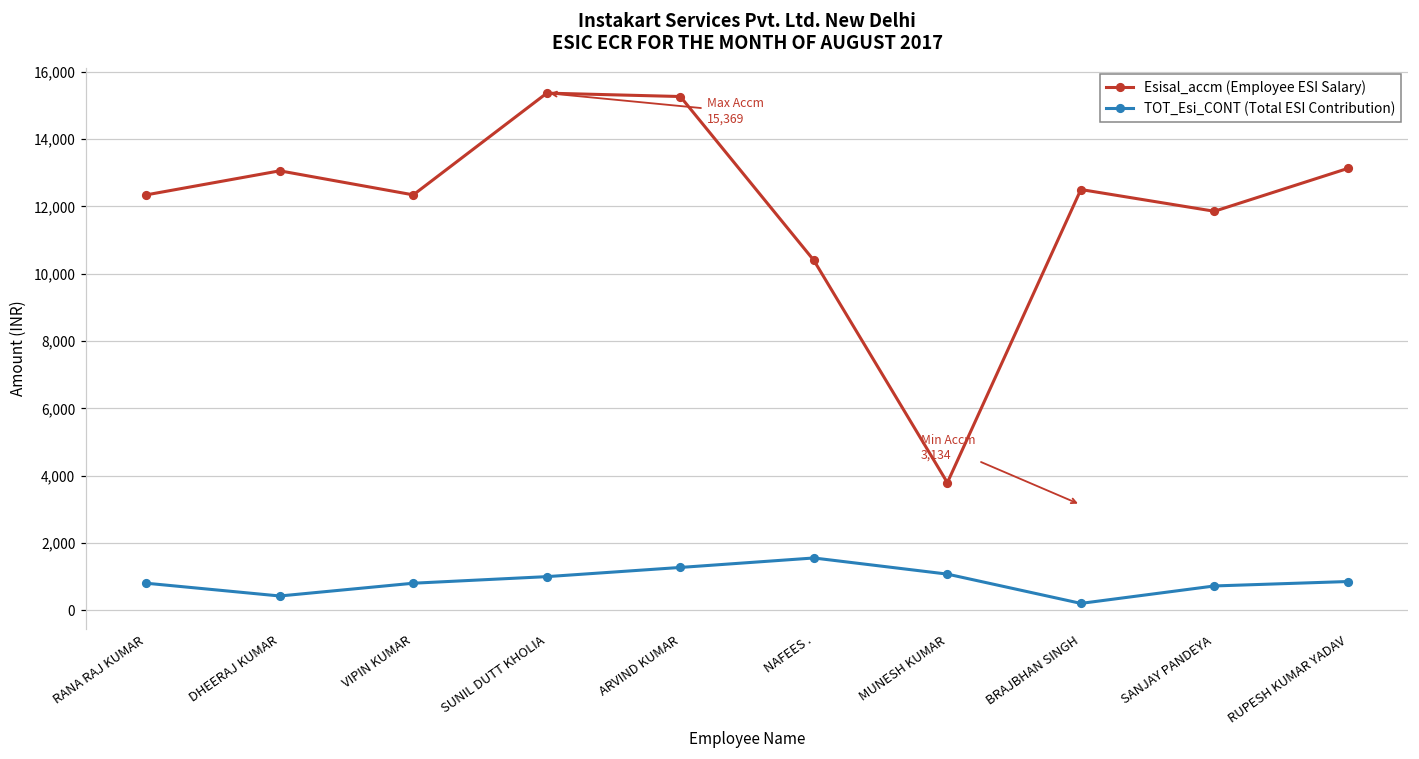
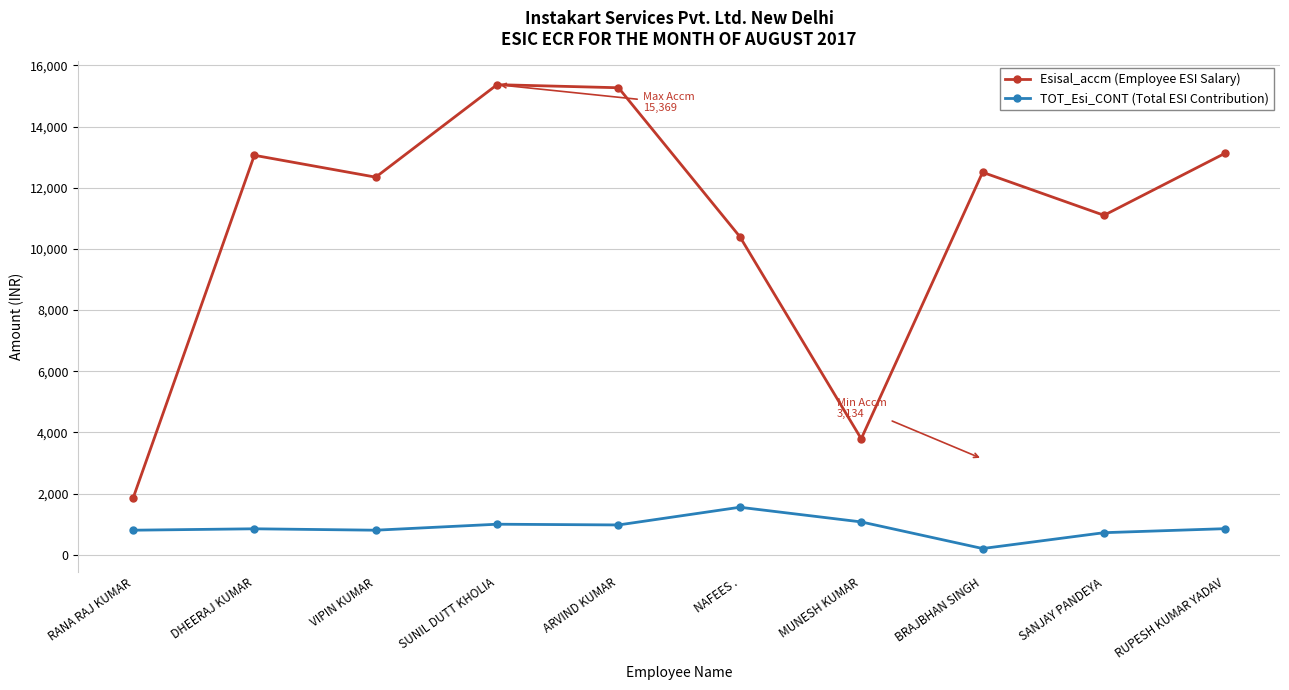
  {
    "Esisal_accm (Employee ESI Salary)": {
-     "RANA RAJ KUMAR": "12,300",
+     "RANA RAJ KUMAR": "1,800",
      "DHEERAJ KUMAR": "13,100",
      "VIPIN KUMAR": "12,300",
      "SUNIL DUTT KHOLIA": "15,400",
      "NAFEES .": "10,400",
      "BRAJBHAN SINGH": "12,500",
-     "SANJAY PANDEYA": "11,900",
+     "SANJAY PANDEYA": "11,100",
      "RUPESH KUMAR YADAV": "13,100"
    },
    "TOT_Esi_CONT (Total ESI Contribution)": {
      "RANA RAJ KUMAR": "800",
-     "DHEERAJ KUMAR": "400",
+     "DHEERAJ KUMAR": "800",
      "VIPIN KUMAR": "800",
      "SUNIL DUTT KHOLIA": "1,000",
-     "ARVIND KUMAR": "1,300",
+     "ARVIND KUMAR": "1,000",
      "NAFEES .": "1,600",
      "MUNESH KUMAR": "1,100",
      "BRAJBHAN SINGH": "200",
      "SANJAY PANDEYA": "700",
      "RUPESH KUMAR YADAV": "900"
    }
  }
